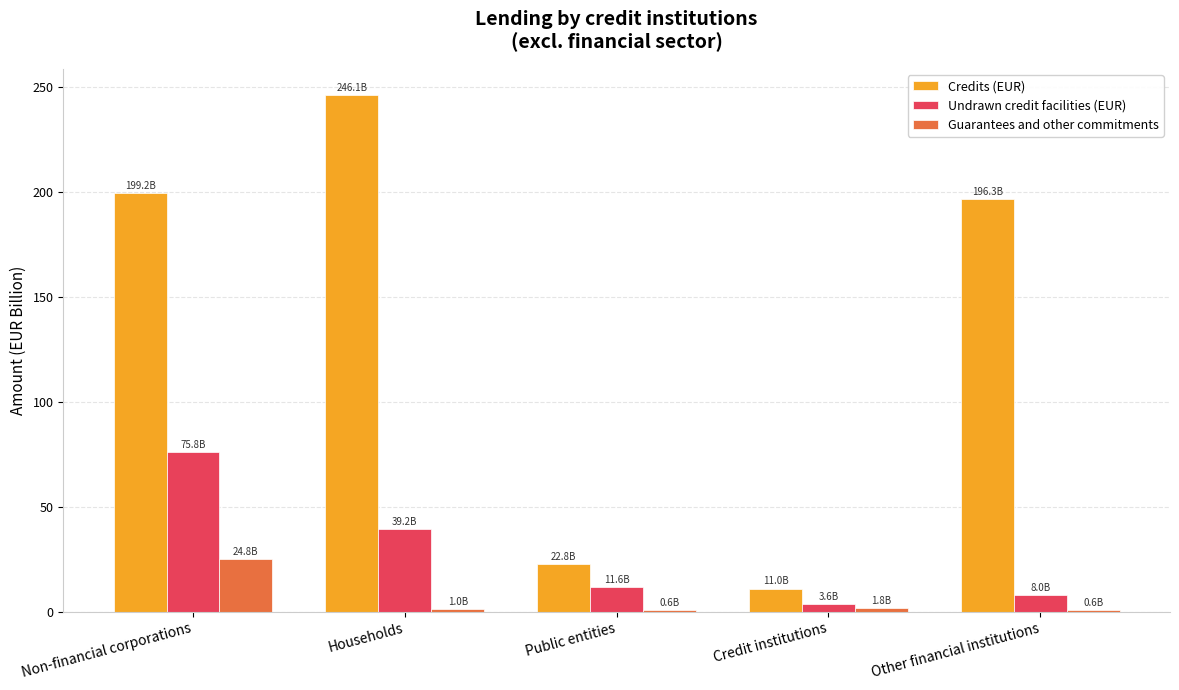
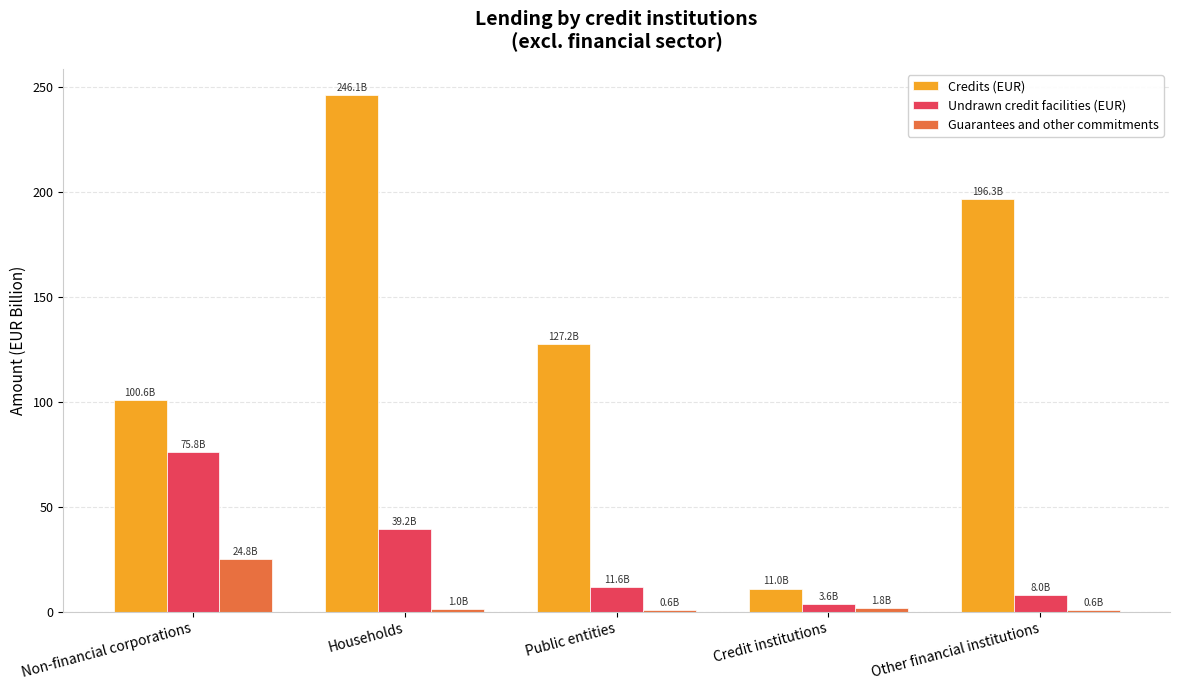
  {
    "Credits (EUR)": {
-     "Non-financial corporations": "199.2B",
+     "Non-financial corporations": "100.6B",
      "Households": "246.1B",
-     "Public entities": "22.8B",
+     "Public entities": "127.2B",
      "Credit institutions": "11.0B",
      "Other financial institutions": "196.3B"
    }
  }
